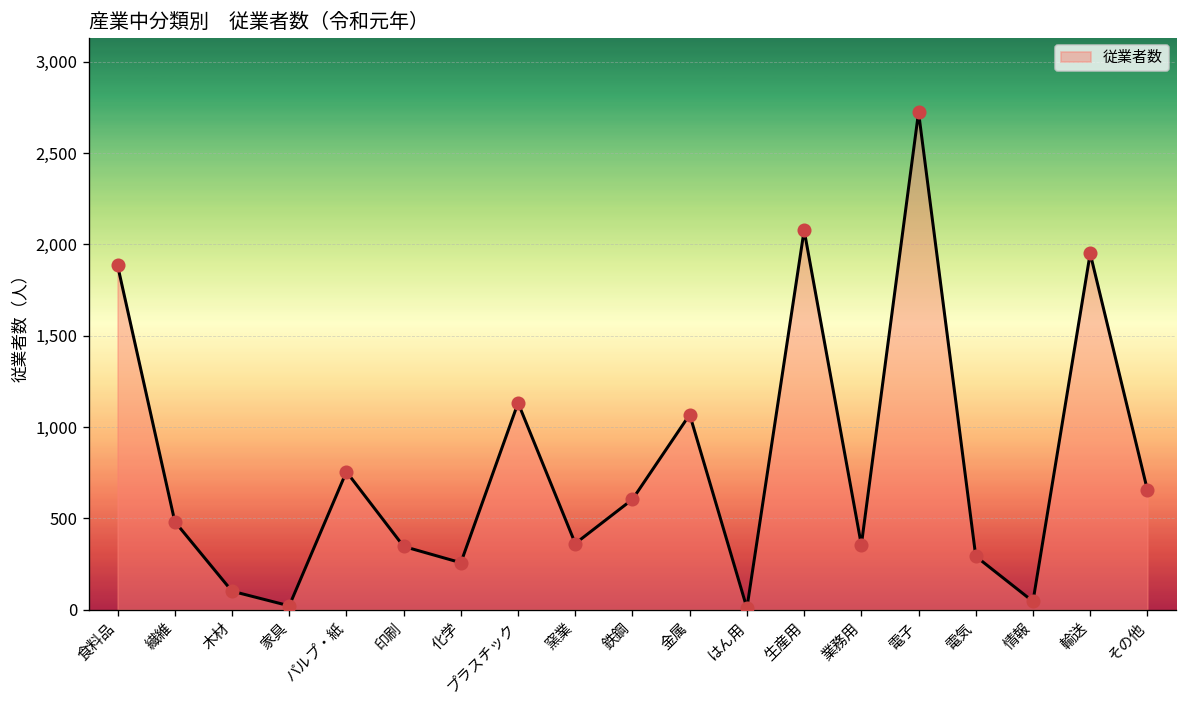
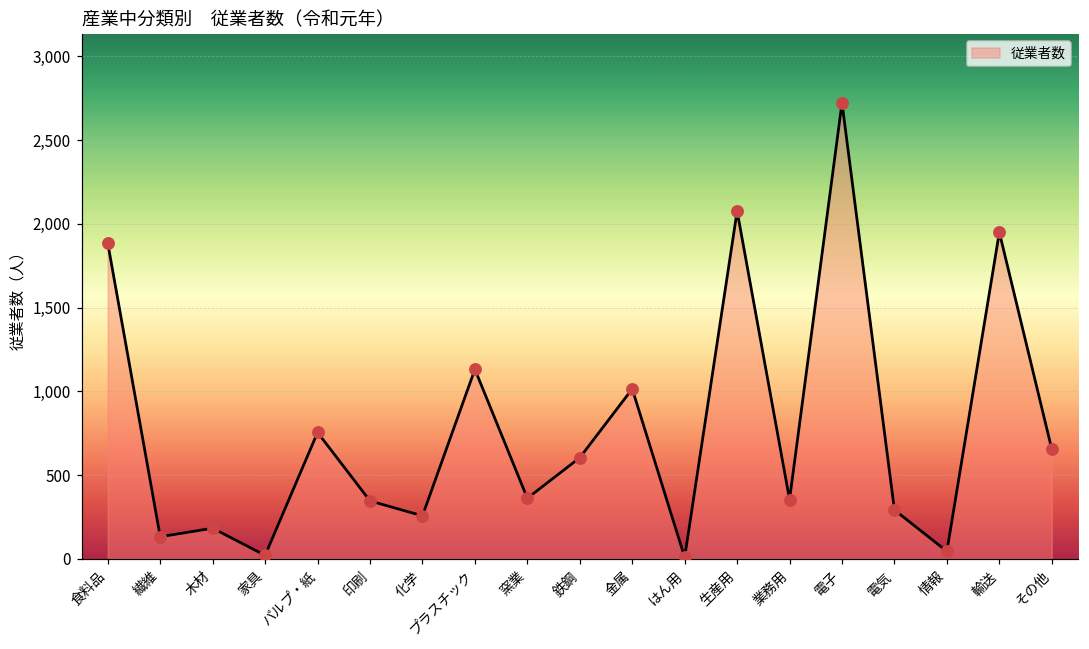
  {
    "食料品": "1,880",
-   "繊維": "480",
-   "木材": "100",
+   "繊維": "130",
+   "木材": "180",
    "家具": "20",
    "パルプ・紙": "760",
    "印刷": "350",
    "化学": "260",
    "プラスチック": "1,130",
    "窯業": "360",
    "鉄鋼": "600",
-   "金属": "1,070",
+   "金属": "1,020",
    "はん用": "10",
    "生産用": "2,080",
    "業務用": "350",
    "電子": "2,720",
    "電気": "290",
    "情報": "50",
    "輸送": "1,950",
    "その他": "660"
  }
